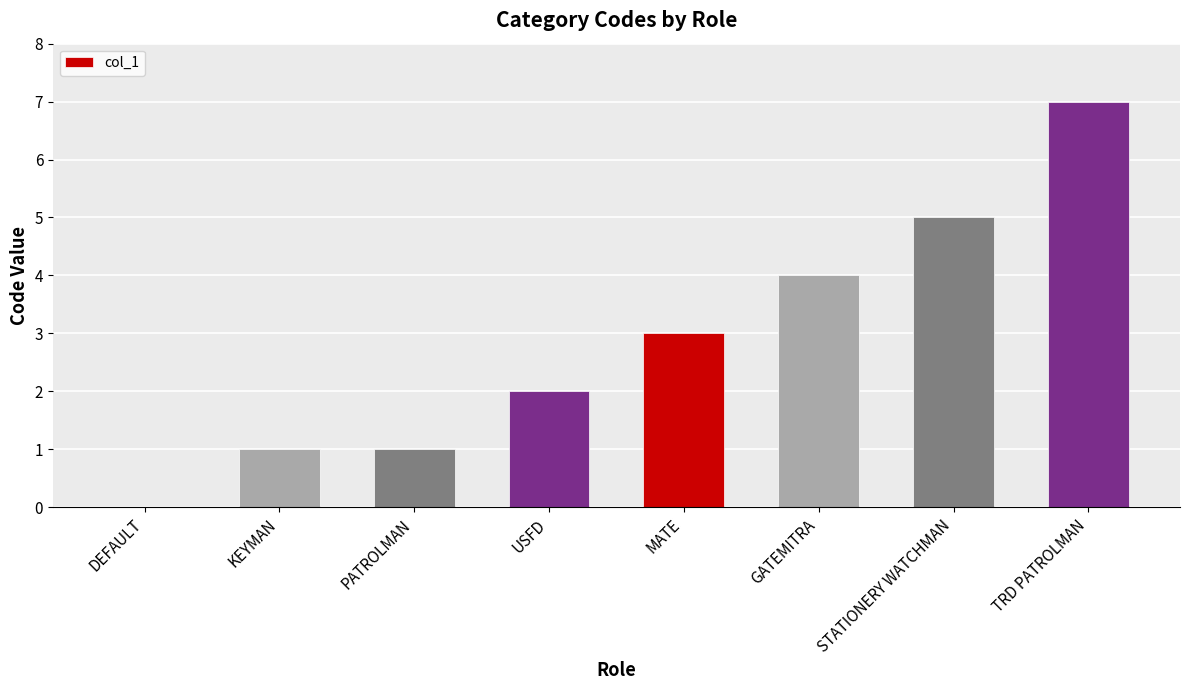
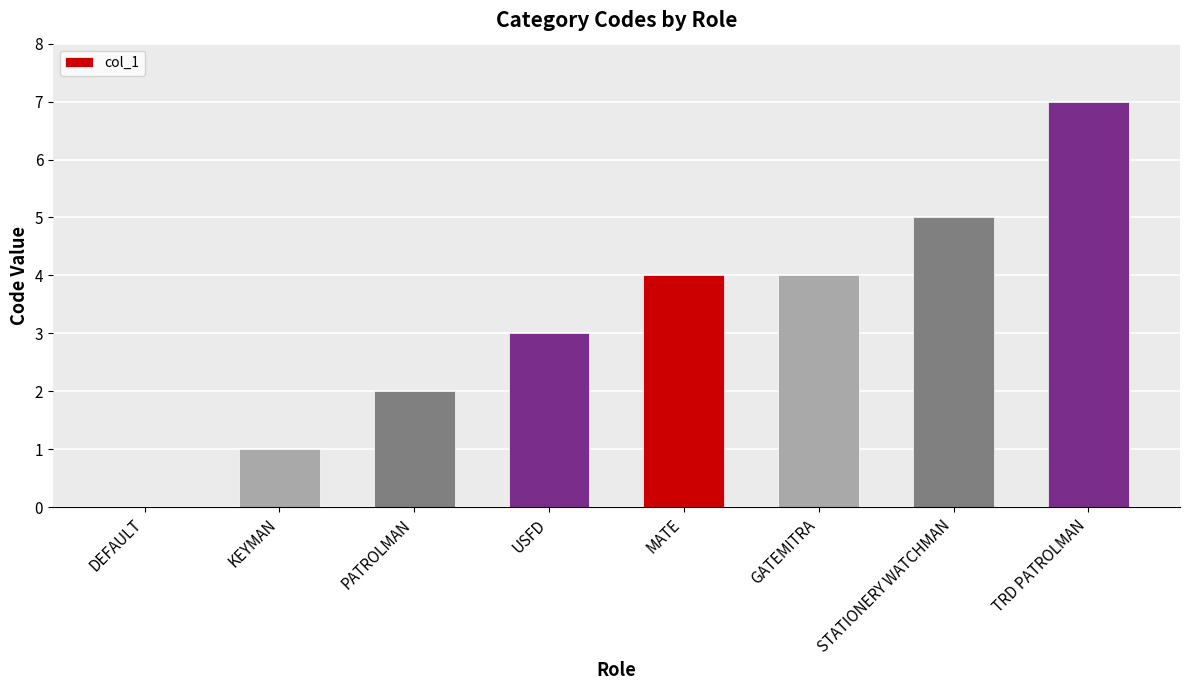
  {
    "DEFAULT": 0,
    "KEYMAN": 1,
-   "PATROLMAN": 1,
-   "USFD": 2,
-   "MATE": 3,
+   "PATROLMAN": 2,
+   "USFD": 3,
+   "MATE": 4,
    "GATEMITRA": 4,
    "STATIONERY WATCHMAN": 5,
    "TRD PATROLMAN": 7
  }
